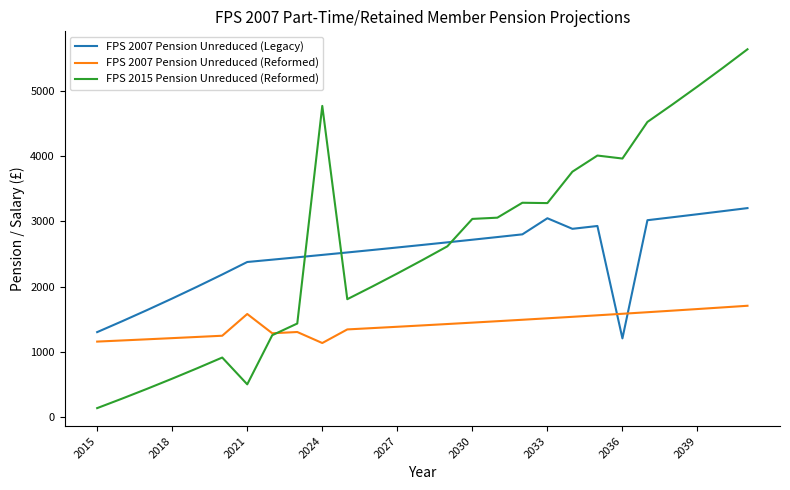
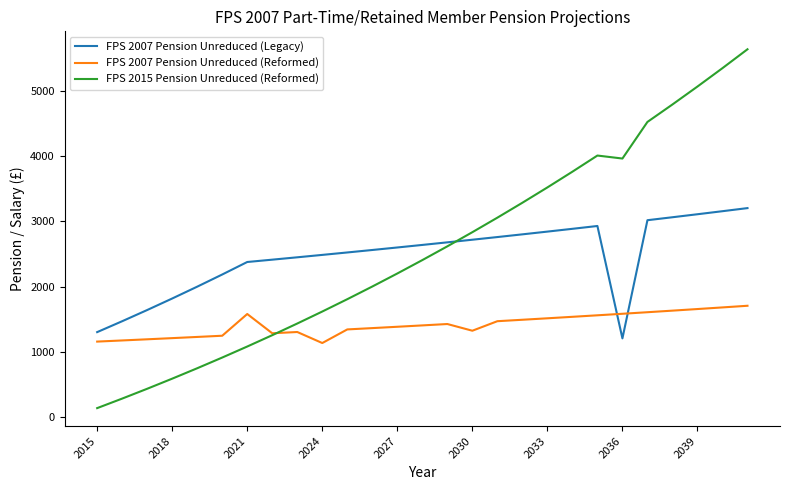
  {
    "FPS 2007 Pension Unreduced (Legacy)": {
      "2015": 1300,
      "2018": 1800,
      "2021": 2400,
      "2024": 2500,
      "2027": 2600,
      "2030": 2700,
-     "2033": 3000,
+     "2033": 2800,
      "2036": 1200,
      "2039": 3100
    },
    "FPS 2007 Pension Unreduced (Reformed)": {
      "2015": 1200,
      "2018": 1200,
      "2021": 1600,
      "2024": 1100,
      "2027": 1400,
-     "2030": 1500,
+     "2030": 1300,
      "2033": 1500,
      "2036": 1600,
      "2039": 1700
    },
    "FPS 2015 Pension Unreduced (Reformed)": {
      "2015": 100,
      "2018": 600,
-     "2021": 500,
-     "2024": 4800,
+     "2021": 1100,
+     "2024": 1600,
      "2027": 2200,
-     "2030": 3000,
-     "2033": 3300,
+     "2030": 2800,
+     "2033": 3500,
      "2036": 4000,
      "2039": 5100
    }
  }
